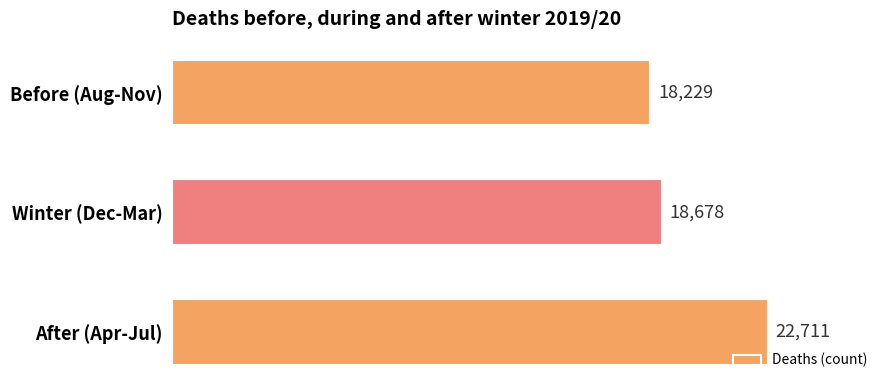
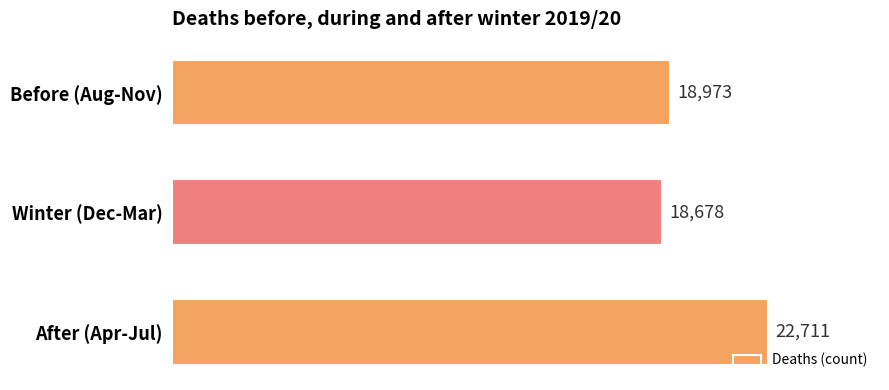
  {
-   "Before (Aug-Nov)": "18,229",
+   "Before (Aug-Nov)": "18,973",
    "Winter (Dec-Mar)": "18,678",
    "After (Apr-Jul)": "22,711"
  }
